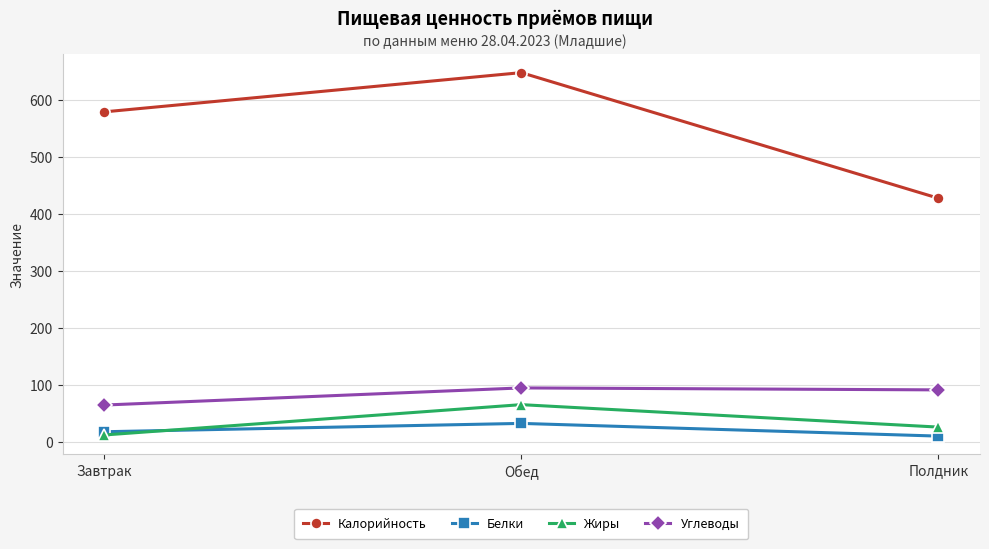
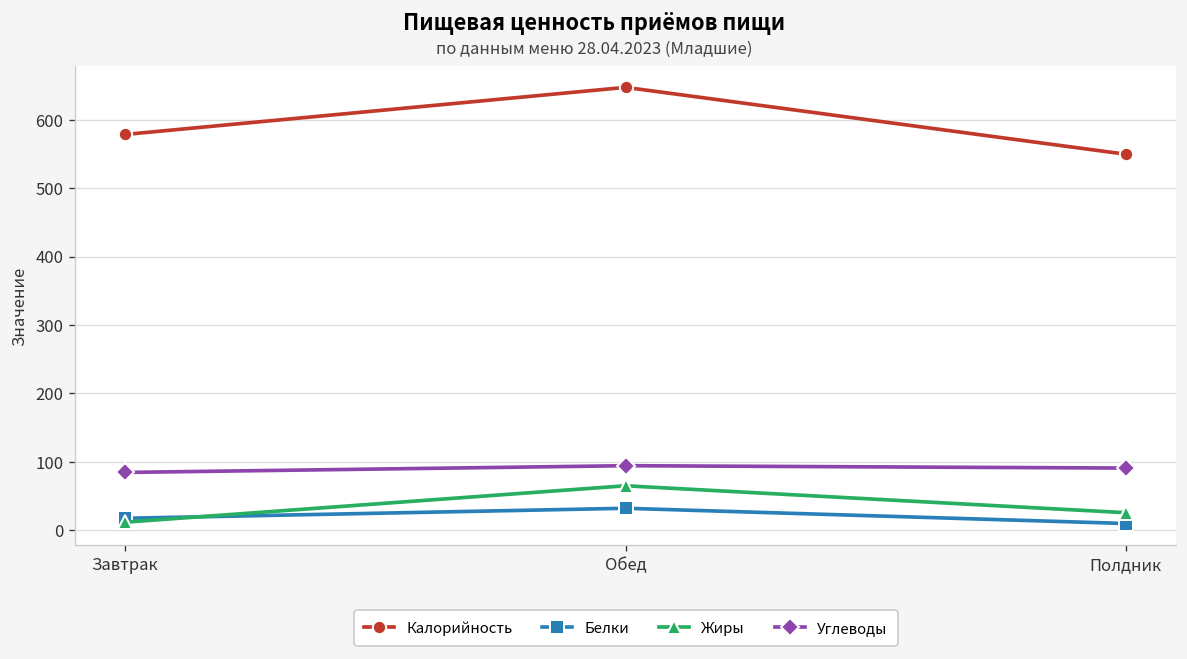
  {
    "Калорийность": {
      "Завтрак": 580,
      "Обед": 650,
-     "Полдник": 430
+     "Полдник": 550
    },
    "Белки": {
      "Завтрак": 20,
      "Обед": 30,
      "Полдник": 10
    },
    "Жиры": {
      "Завтрак": 10,
      "Обед": 60,
      "Полдник": 30
    },
    "Углеводы": {
-     "Завтрак": 60,
+     "Завтрак": 80,
      "Обед": 90,
      "Полдник": 90
    }
  }
